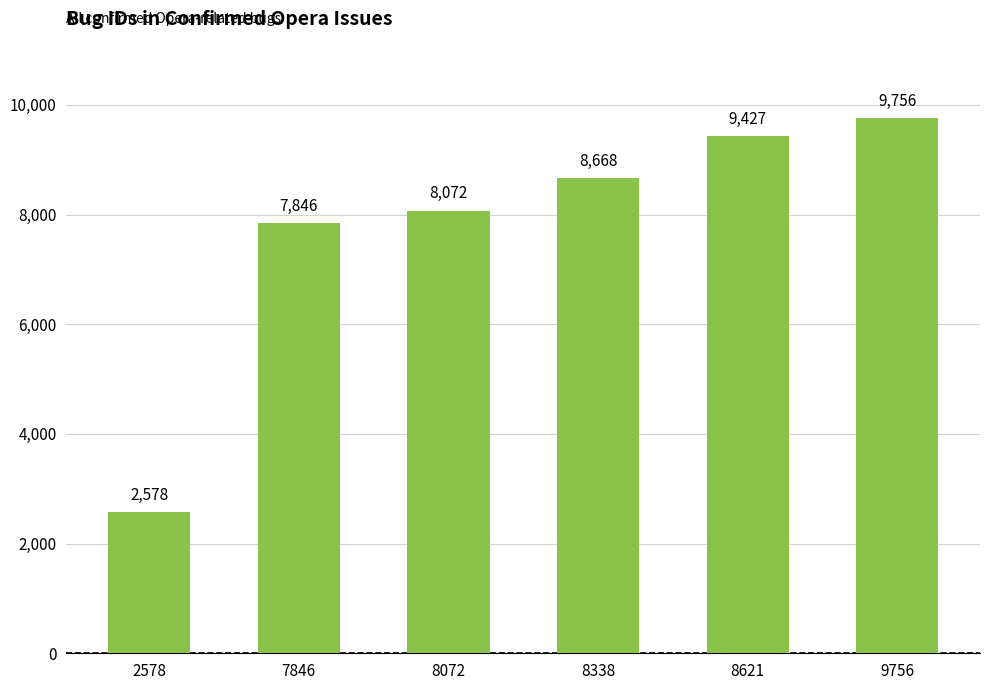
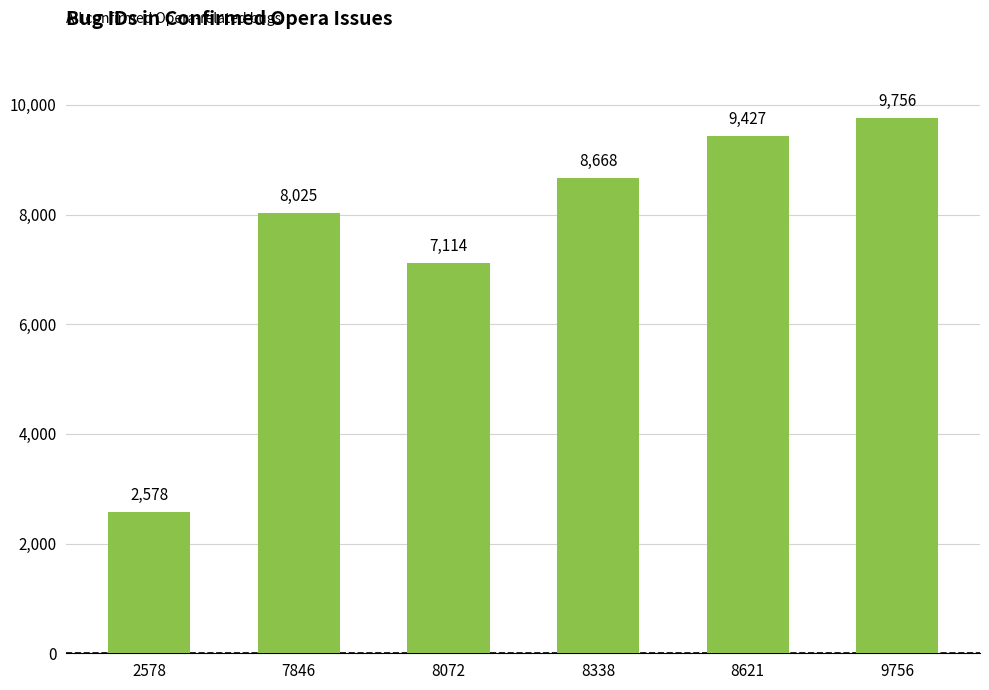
  {
    "2578": "2,578",
-   "7846": "7,846",
-   "8072": "8,072",
+   "7846": "8,025",
+   "8072": "7,114",
    "8338": "8,668",
    "8621": "9,427",
    "9756": "9,756"
  }
